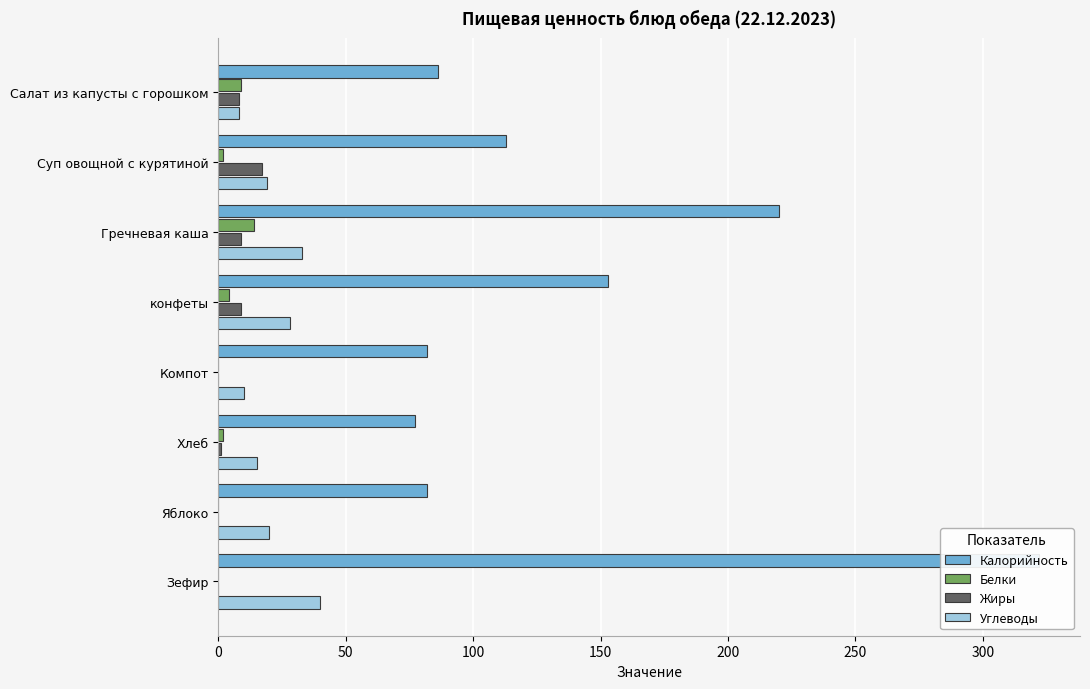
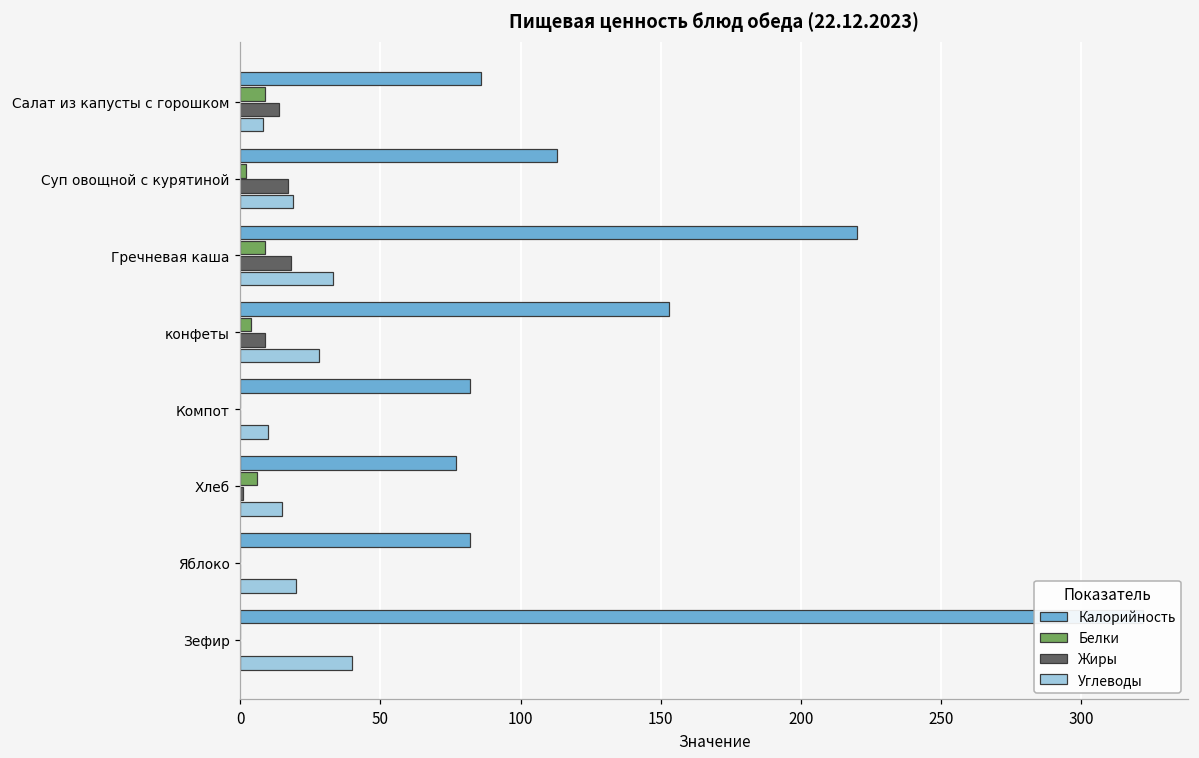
  {
    "Белки": {
      "Салат из капусты с горошком": 9,
      "Суп овощной с курятиной": 2,
-     "Гречневая каша": 14,
+     "Гречневая каша": 9,
      "конфеты": 4,
      "Компот": 0,
-     "Хлеб": 2,
+     "Хлеб": 6,
      "Яблоко": 0,
      "Зефир": 0
    },
    "Жиры": {
-     "Салат из капусты с горошком": 8,
+     "Салат из капусты с горошком": 14,
      "Суп овощной с курятиной": 17,
-     "Гречневая каша": 9,
+     "Гречневая каша": 18,
      "конфеты": 9,
      "Компот": 0,
      "Хлеб": 1,
      "Яблоко": 0,
      "Зефир": 0
    }
  }
